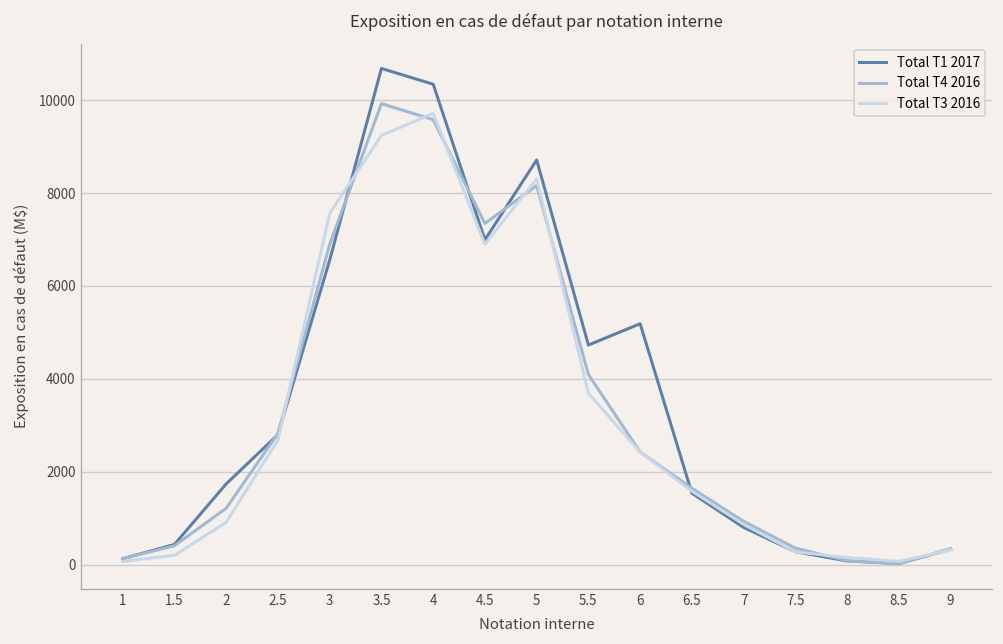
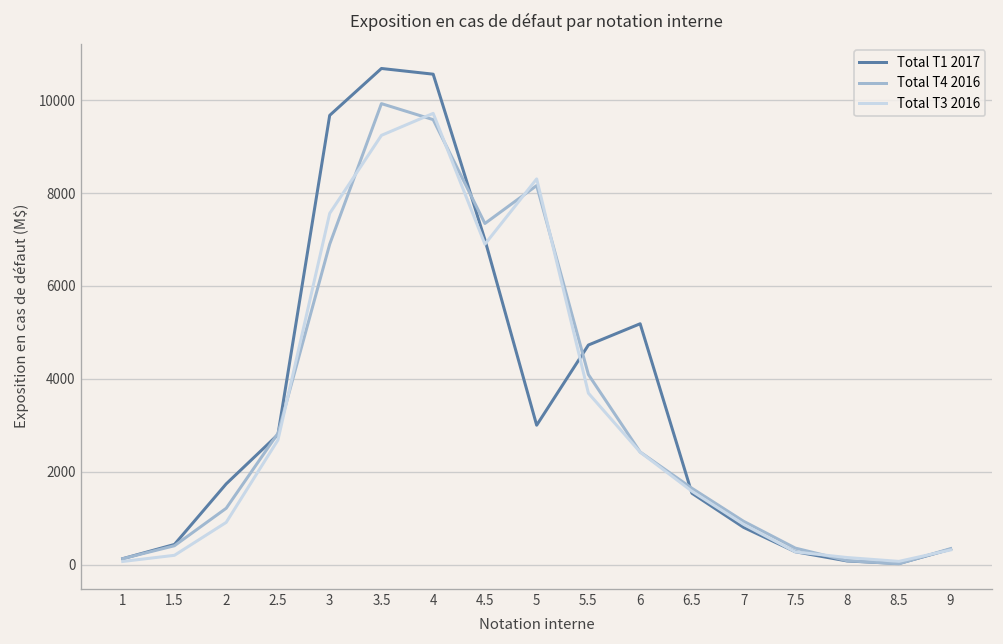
  {
    "Total T1 2017": {
      "2": 1700,
-     "3": 6600,
+     "3": 9700,
      "3.5": 10700,
-     "4": 10300,
+     "4": 10600,
      "4.5": 7000,
-     "5": 8700,
+     "5": 3000,
      "5.5": 4700,
      "6": 5200
    }
  }
